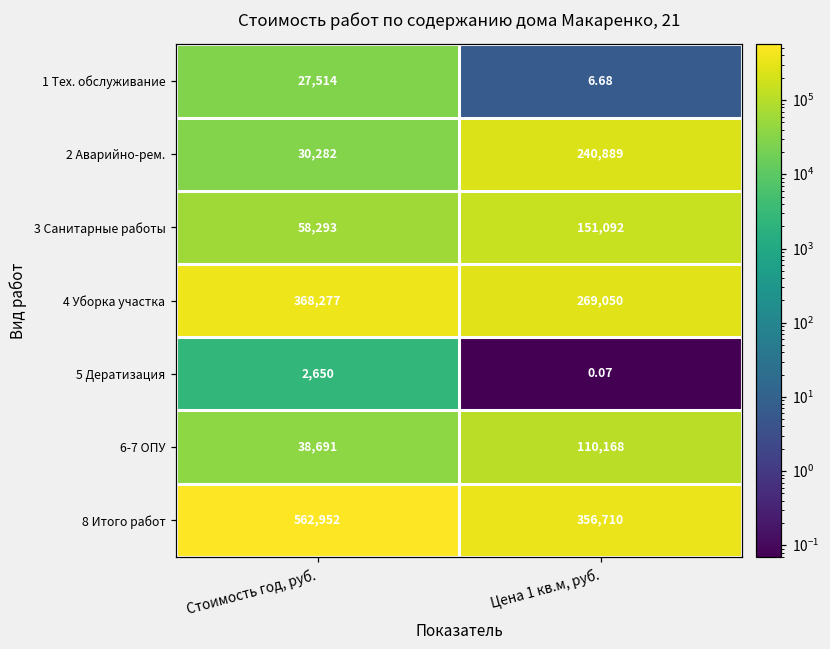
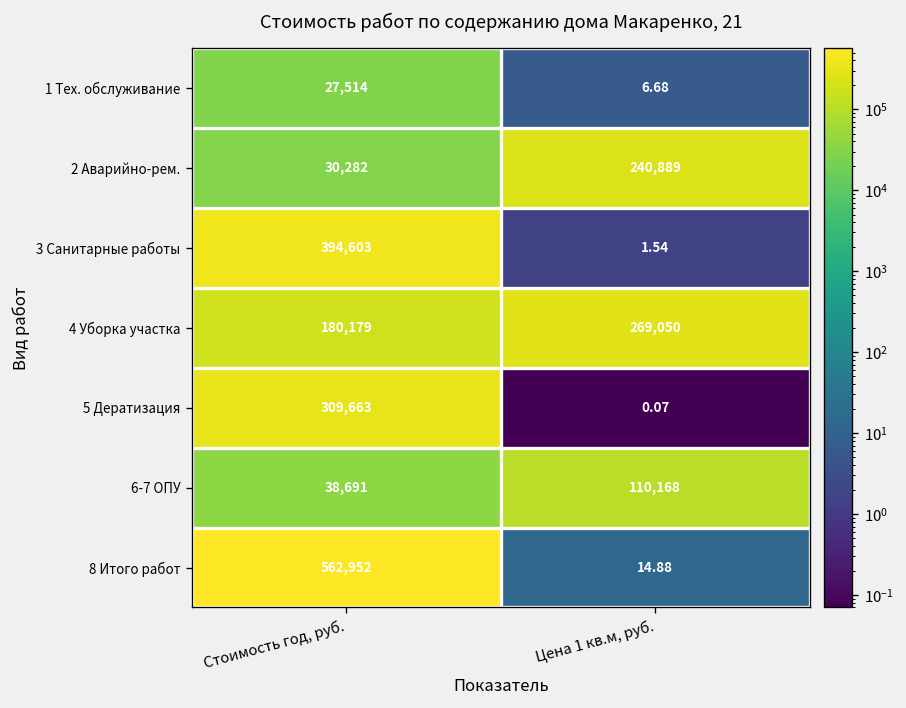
  {
    "1 Тех. обслуживание": {
      "Стоимость год, руб.": "27,514",
      "Цена 1 кв.м, руб.": "6.68"
    },
    "2 Аварийно-рем.": {
      "Стоимость год, руб.": "30,282",
      "Цена 1 кв.м, руб.": "240,889"
    },
    "3 Санитарные работы": {
-     "Стоимость год, руб.": "58,293",
-     "Цена 1 кв.м, руб.": "151,092"
+     "Стоимость год, руб.": "394,603",
+     "Цена 1 кв.м, руб.": "1.54"
    },
    "4 Уборка участка": {
-     "Стоимость год, руб.": "368,277",
+     "Стоимость год, руб.": "180,179",
      "Цена 1 кв.м, руб.": "269,050"
    },
    "5 Дератизация": {
-     "Стоимость год, руб.": "2,650",
+     "Стоимость год, руб.": "309,663",
      "Цена 1 кв.м, руб.": "0.07"
    },
    "6-7 ОПУ": {
      "Стоимость год, руб.": "38,691",
      "Цена 1 кв.м, руб.": "110,168"
    },
    "8 Итого работ": {
      "Стоимость год, руб.": "562,952",
-     "Цена 1 кв.м, руб.": "356,710"
+     "Цена 1 кв.м, руб.": "14.88"
    }
  }
